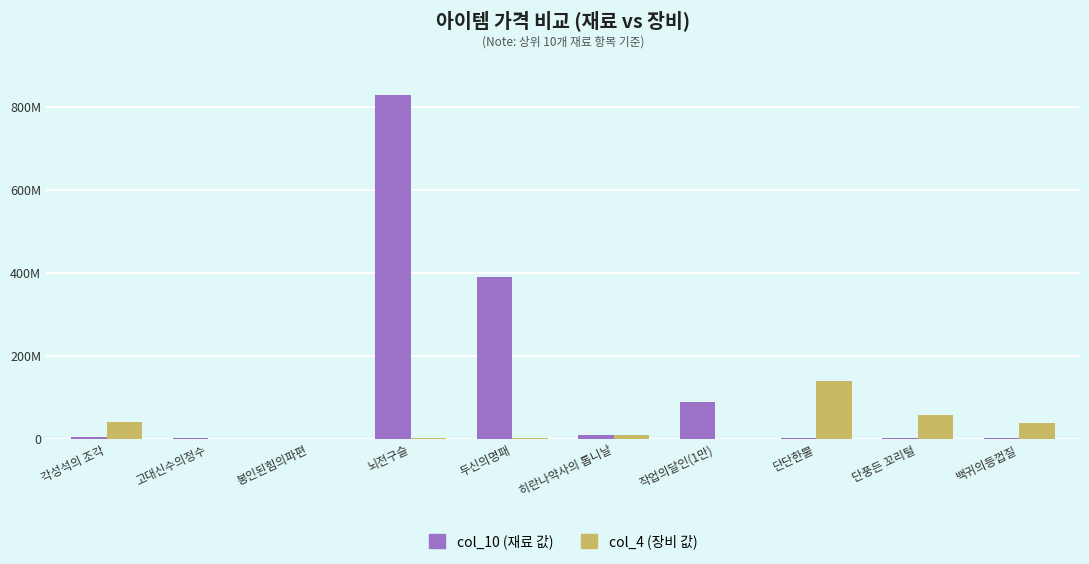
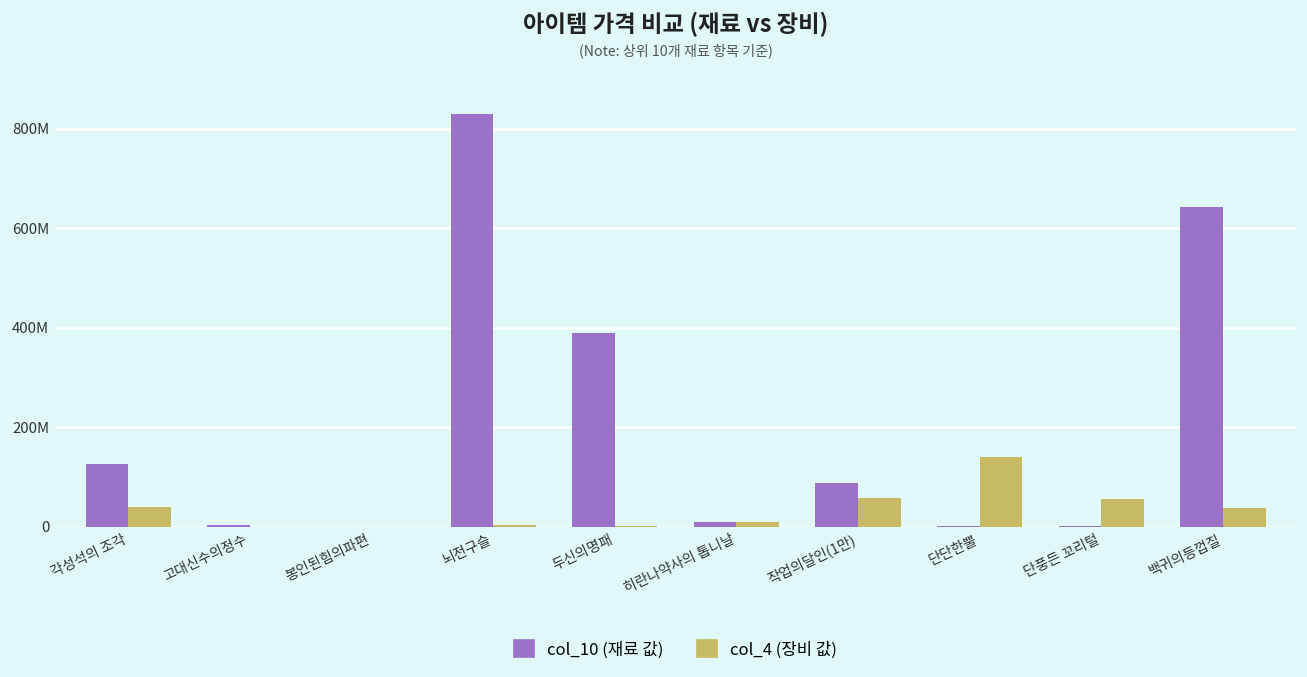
  {
    "col_10 (재료 값)": {
-     "각성석의 조각": 10000000,
+     "각성석의 조각": 130000000,
      "뇌전구슬": 830000000,
      "두신의명패": 390000000,
      "히란나약사의 톱니날": 10000000,
      "작업의달인(1만)": 90000000,
-     "백귀의등껍질": 0
+     "백귀의등껍질": 640000000
    },
    "col_4 (장비 값)": {
      "각성석의 조각": 40000000,
      "히란나약사의 톱니날": 10000000,
-     "작업의달인(1만)": 0,
+     "작업의달인(1만)": 60000000,
      "단단한뿔": 140000000,
      "단풍든 꼬리털": 60000000,
      "백귀의등껍질": 40000000
    }
  }
